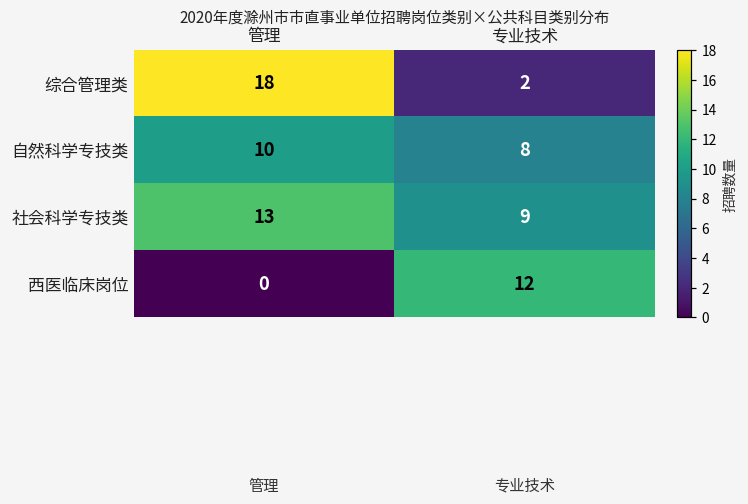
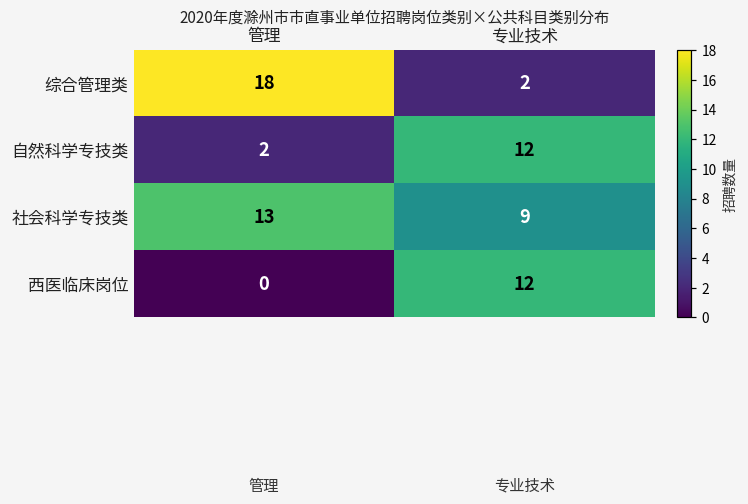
  {
    "综合管理类": {
      "管理": 18,
      "专业技术": 2
    },
    "自然科学专技类": {
-     "管理": 10,
-     "专业技术": 8
+     "管理": 2,
+     "专业技术": 12
    },
    "社会科学专技类": {
      "管理": 13,
      "专业技术": 9
    },
    "西医临床岗位": {
      "管理": 0,
      "专业技术": 12
    }
  }
